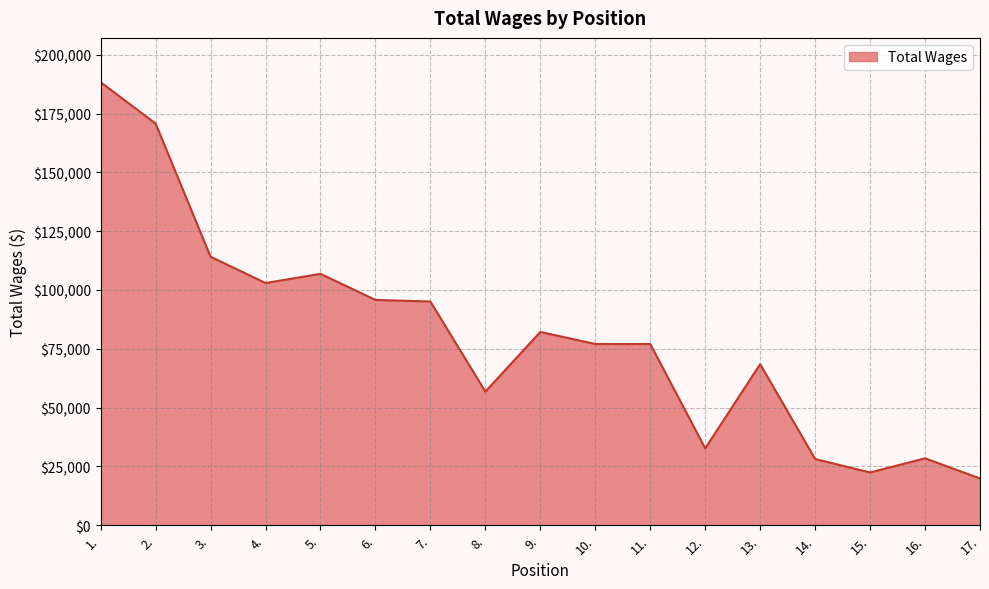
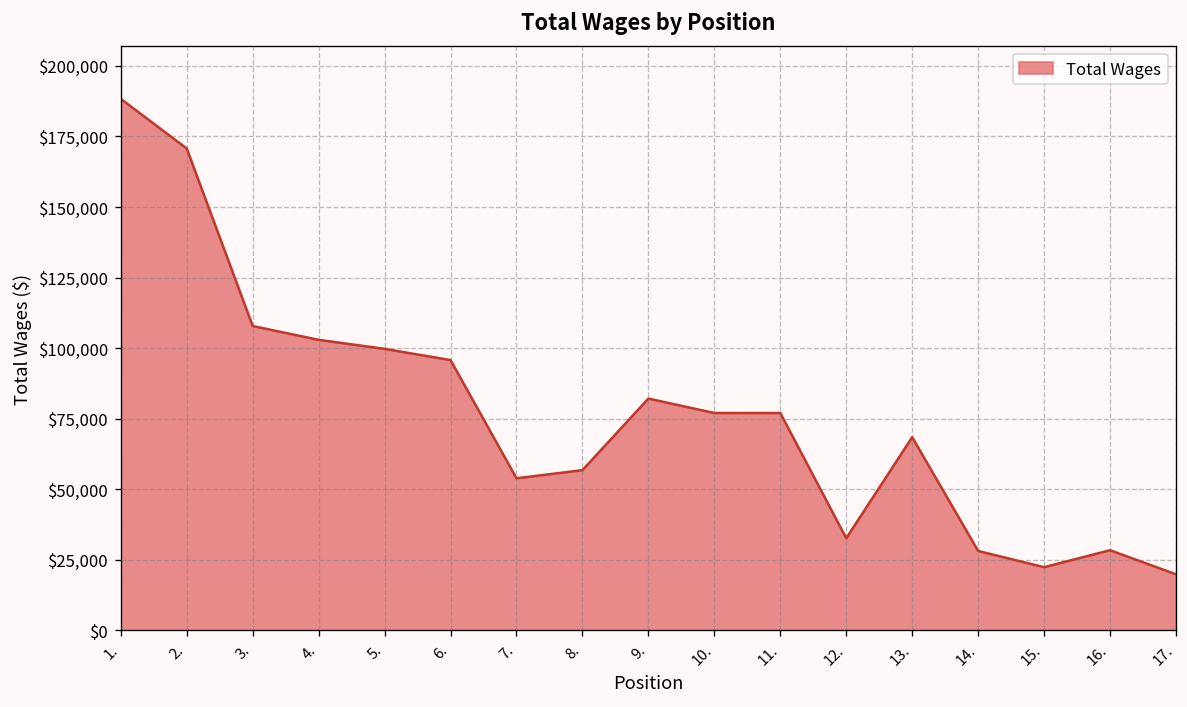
  {
    "1.": "$188,000",
    "2.": "$171,000",
-   "3.": "$114,000",
+   "3.": "$108,000",
    "4.": "$103,000",
-   "5.": "$107,000",
+   "5.": "$100,000",
    "6.": "$96,000",
-   "7.": "$95,000",
+   "7.": "$54,000",
    "8.": "$57,000",
    "9.": "$82,000",
    "10.": "$77,000",
    "11.": "$77,000",
    "12.": "$33,000",
    "13.": "$68,000",
    "14.": "$28,000",
    "15.": "$22,000",
    "16.": "$28,000",
    "17.": "$20,000"
  }
